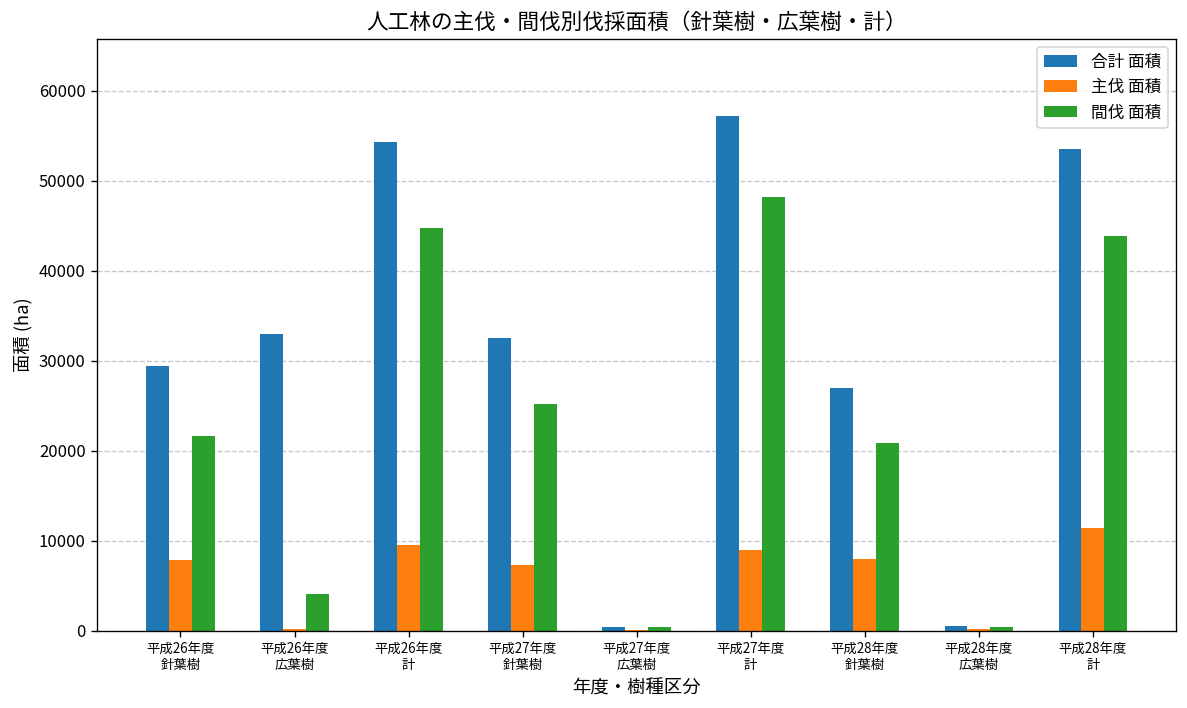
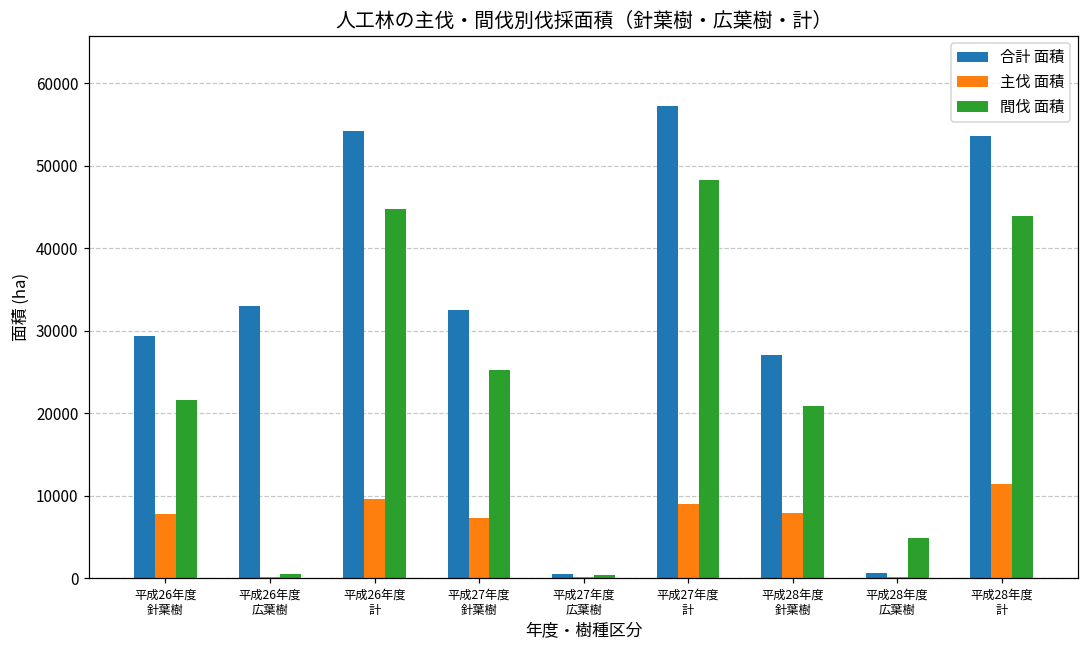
  {
    "合計 面積": {
      "平成26年度 針葉樹": 29000,
      "平成26年度 広葉樹": 33000,
      "平成26年度 計": 54000,
      "平成27年度 針葉樹": 32000,
      "平成27年度 広葉樹": 0,
      "平成27年度 計": 57000,
      "平成28年度 針葉樹": 27000,
      "平成28年度 広葉樹": 1000,
      "平成28年度 計": 54000
    },
    "主伐 面積": {
      "平成26年度 針葉樹": 8000,
      "平成26年度 計": 10000,
      "平成27年度 針葉樹": 7000,
      "平成27年度 計": 9000,
      "平成28年度 針葉樹": 8000,
      "平成28年度 計": 11000
    },
    "間伐 面積": {
      "平成26年度 針葉樹": 22000,
-     "平成26年度 広葉樹": 4000,
+     "平成26年度 広葉樹": 1000,
      "平成26年度 計": 45000,
      "平成27年度 針葉樹": 25000,
      "平成27年度 広葉樹": 0,
      "平成27年度 計": 48000,
      "平成28年度 針葉樹": 21000,
-     "平成28年度 広葉樹": 0,
+     "平成28年度 広葉樹": 5000,
      "平成28年度 計": 44000
    }
  }
